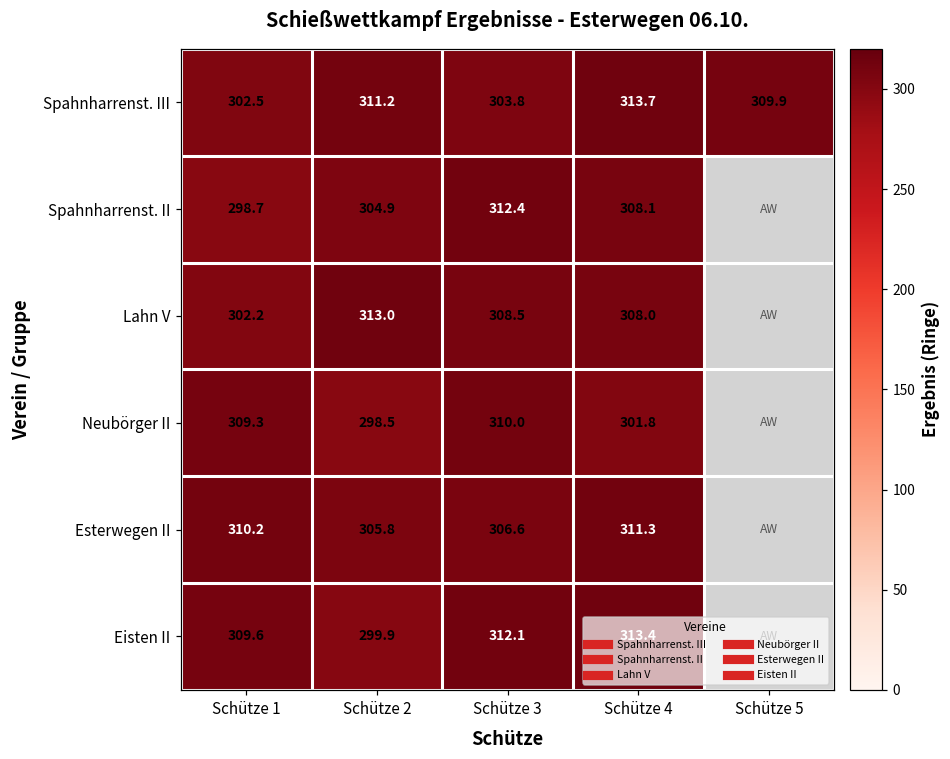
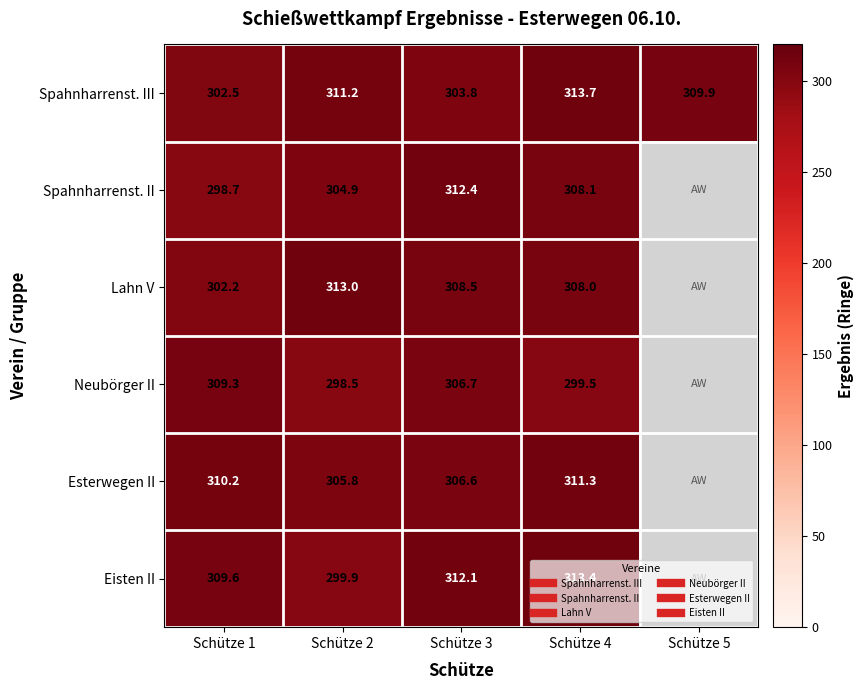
  {
    "Spahnharrenst. III": {
      "Schütze 1": 302.5,
      "Schütze 2": 311.2,
      "Schütze 3": 303.8,
      "Schütze 4": 313.7,
      "Schütze 5": 309.9
    },
    "Spahnharrenst. II": {
      "Schütze 1": 298.7,
      "Schütze 2": 304.9,
      "Schütze 3": 312.4,
      "Schütze 4": 308.1
    },
    "Lahn V": {
      "Schütze 1": 302.2,
      "Schütze 2": 313.0,
      "Schütze 3": 308.5,
      "Schütze 4": 308.0
    },
    "Neubörger II": {
      "Schütze 1": 309.3,
      "Schütze 2": 298.5,
-     "Schütze 3": 310.0,
-     "Schütze 4": 301.8
+     "Schütze 3": 306.7,
+     "Schütze 4": 299.5
    },
    "Esterwegen II": {
      "Schütze 1": 310.2,
      "Schütze 2": 305.8,
      "Schütze 3": 306.6,
      "Schütze 4": 311.3
    },
    "Eisten II": {
      "Schütze 1": 309.6,
      "Schütze 2": 299.9,
      "Schütze 3": 312.1
    }
  }
